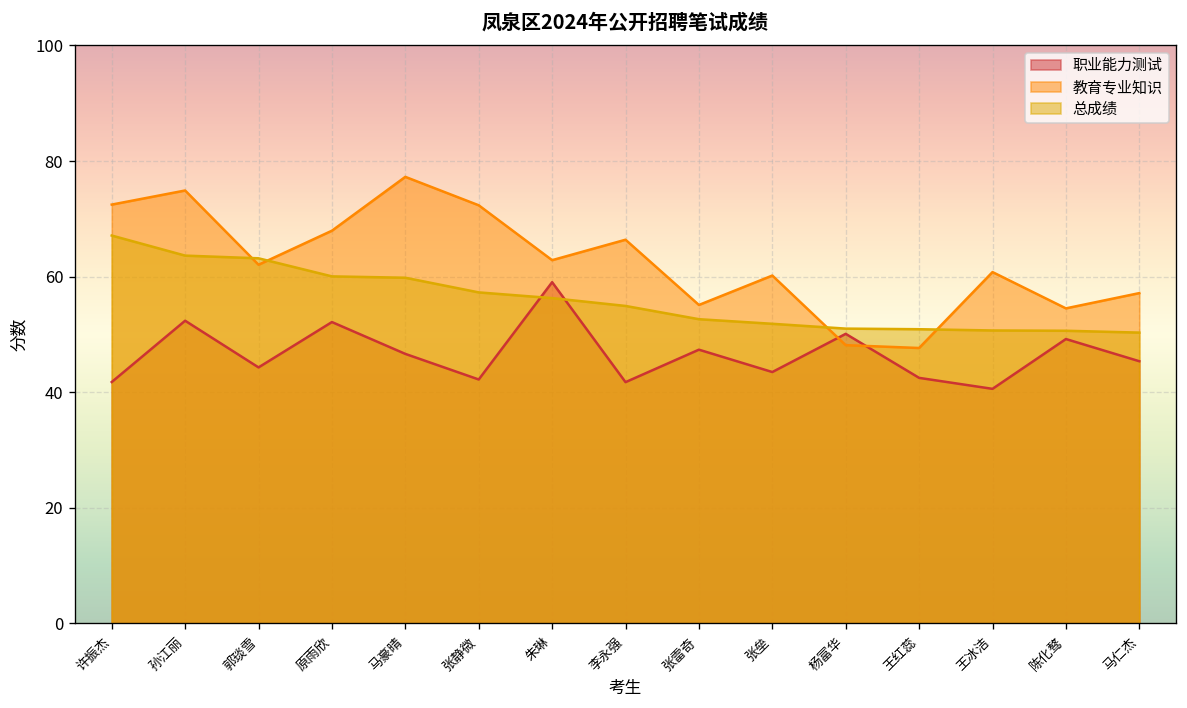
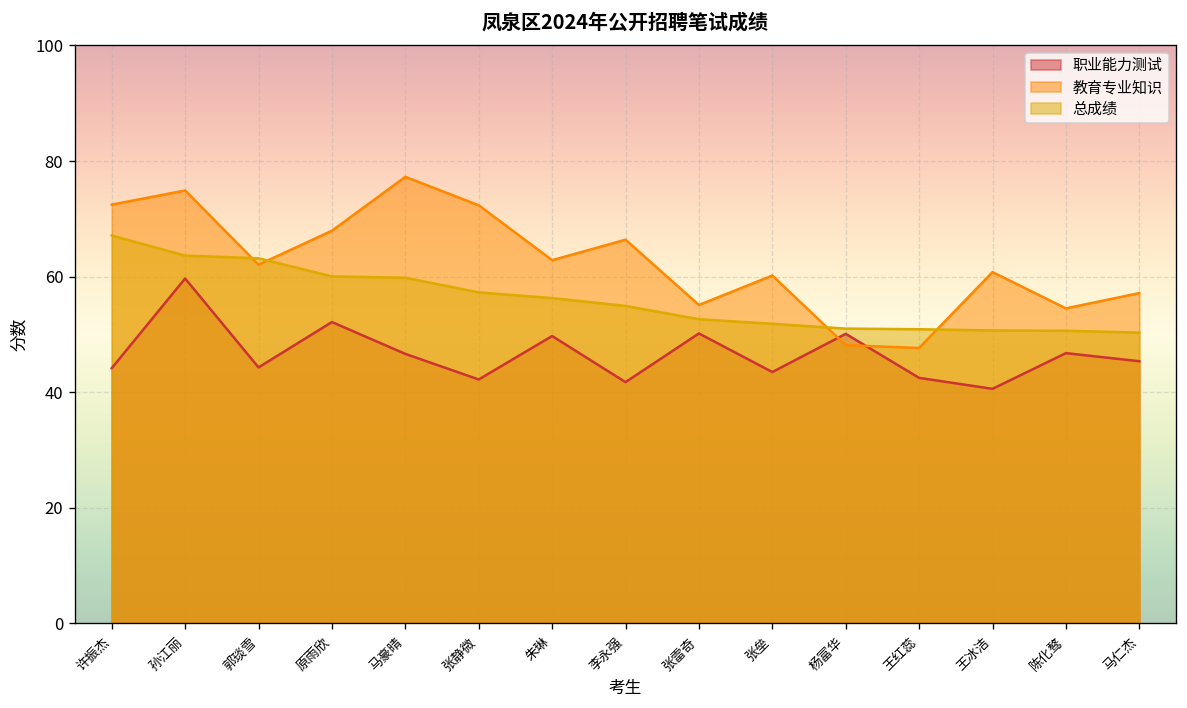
  {
    "职业能力测试": {
-     "许振杰": 42,
-     "孙江丽": 52,
+     "许振杰": 44,
+     "孙江丽": 60,
      "郭琰雪": 44,
      "原雨欣": 52,
      "马豪晴": 47,
      "张静微": 42,
-     "朱琳": 59,
+     "朱琳": 50,
      "李永强": 42,
-     "张雷奇": 47,
+     "张雷奇": 50,
      "张垒": 43,
      "杨富华": 50,
      "王红蕊": 42,
      "王冰洁": 41,
-     "陈化骜": 49,
+     "陈化骜": 47,
      "马仁杰": 45
    }
  }
